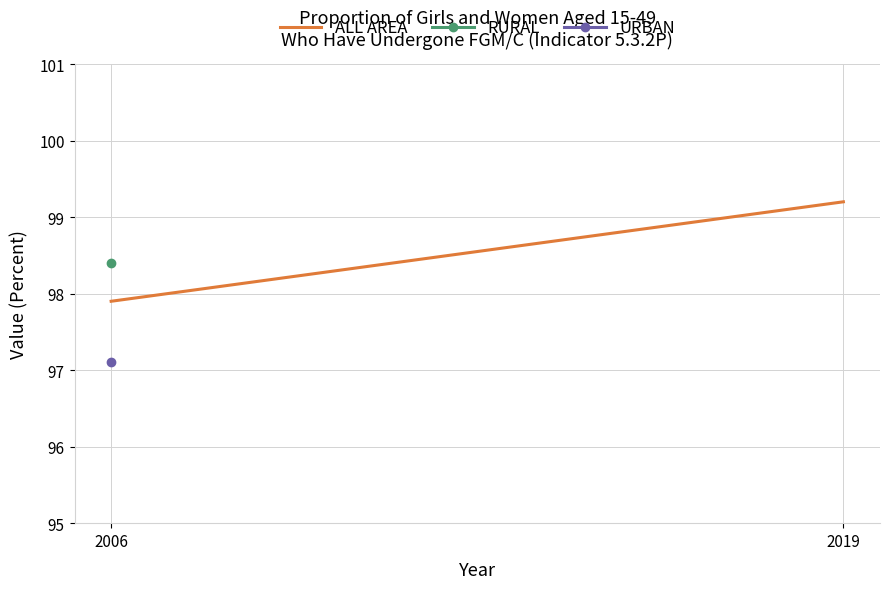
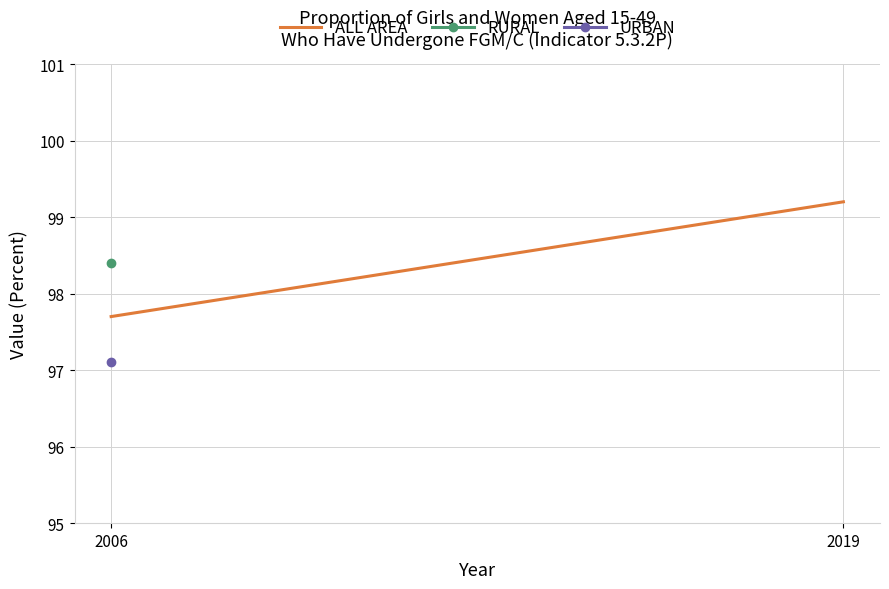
  {
    "ALL AREA": {
-     "2006": 97.9,
+     "2006": 97.7,
      "2019": 99.2
    },
    "RURAL": {
      "2006": 98.4
    },
    "URBAN": {
      "2006": 97.1
    }
  }
